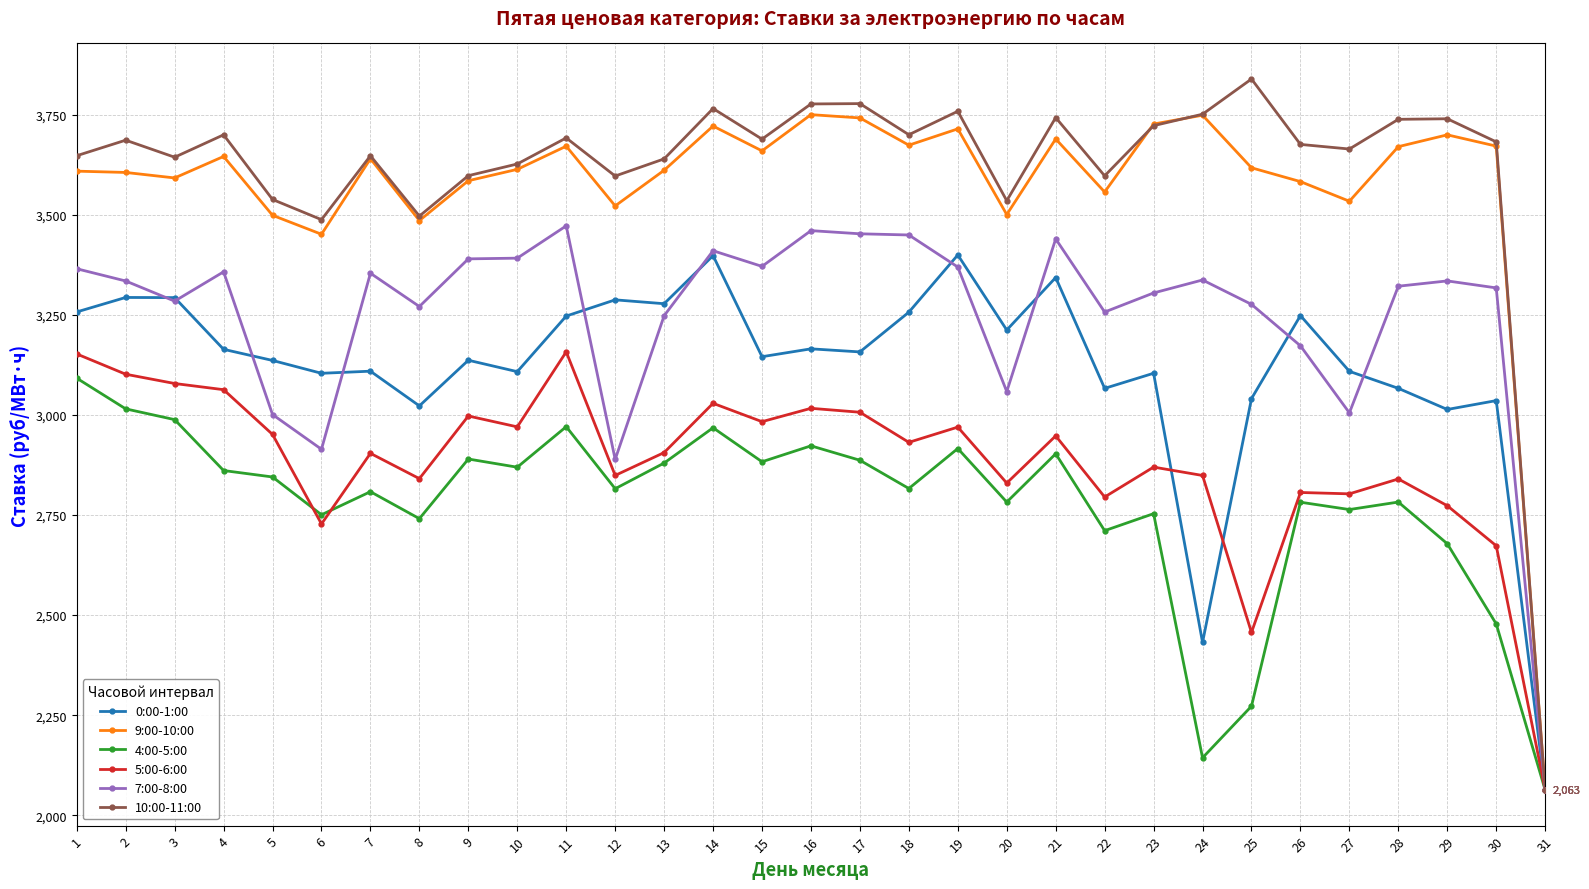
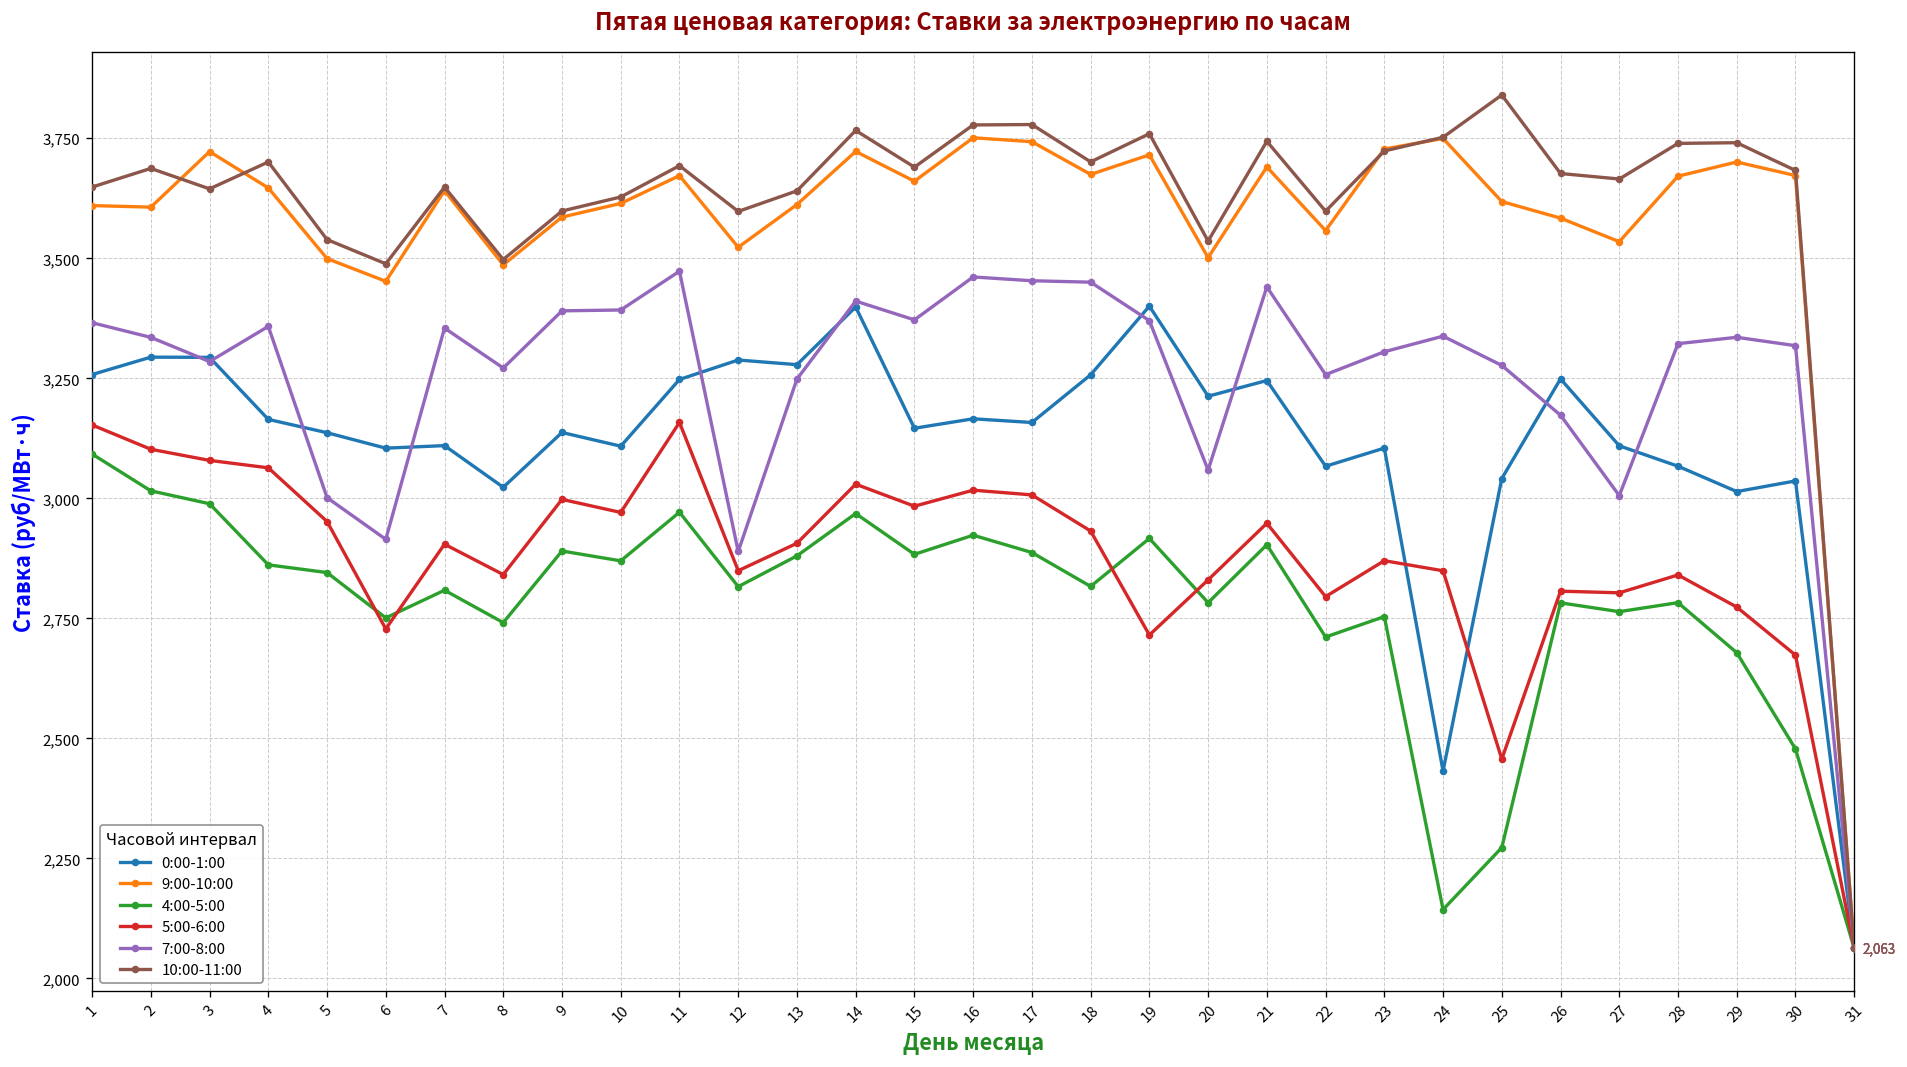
  {
    "0:00-1:00": {
      "1": "3,260",
      "2": "3,290",
      "3": "3,290",
      "4": "3,160",
      "5": "3,140",
      "6": "3,100",
      "7": "3,110",
      "8": "3,020",
      "9": "3,140",
      "10": "3,110",
      "11": "3,250",
      "12": "3,290",
      "13": "3,280",
      "14": "3,400",
      "15": "3,150",
      "16": "3,170",
      "17": "3,160",
      "18": "3,260",
      "19": "3,400",
      "20": "3,210",
-     "21": "3,340",
+     "21": "3,250",
      "22": "3,070",
      "23": "3,100",
      "24": "2,430",
      "25": "3,040",
      "26": "3,250",
      "27": "3,110",
      "28": "3,070",
      "29": "3,010",
      "30": "3,040"
    },
    "9:00-10:00": {
      "1": "3,610",
      "2": "3,610",
-     "3": "3,590",
+     "3": "3,720",
      "4": "3,650",
      "5": "3,500",
      "6": "3,450",
      "7": "3,640",
      "8": "3,490",
      "9": "3,590",
      "10": "3,610",
      "11": "3,670",
      "12": "3,520",
      "13": "3,610",
      "14": "3,720",
      "15": "3,660",
      "16": "3,750",
      "17": "3,740",
      "18": "3,670",
      "19": "3,720",
      "20": "3,500",
      "21": "3,690",
      "22": "3,560",
      "25": "3,620",
      "26": "3,580",
      "27": "3,530",
      "28": "3,670",
      "29": "3,700",
      "30": "3,670"
    },
    "4:00-5:00": {
      "1": "3,090",
      "2": "3,020",
      "3": "2,990",
      "4": "2,860",
      "5": "2,850",
      "6": "2,750",
      "7": "2,810",
      "8": "2,740",
      "9": "2,890",
      "10": "2,870",
      "11": "2,970",
      "12": "2,820",
      "13": "2,880",
      "14": "2,970",
      "15": "2,880",
      "16": "2,920",
      "17": "2,890",
      "18": "2,820",
      "19": "2,920",
      "20": "2,780",
      "21": "2,900",
      "22": "2,710",
      "23": "2,750",
      "24": "2,140",
      "25": "2,270",
      "26": "2,780",
      "27": "2,760",
      "28": "2,780",
      "29": "2,680",
      "30": "2,480"
    },
    "5:00-6:00": {
      "1": "3,150",
      "2": "3,100",
      "3": "3,080",
      "4": "3,060",
      "5": "2,950",
      "6": "2,730",
      "7": "2,900",
      "8": "2,840",
      "9": "3,000",
      "10": "2,970",
      "11": "3,160",
      "12": "2,850",
      "13": "2,910",
      "14": "3,030",
      "15": "2,980",
      "16": "3,020",
      "17": "3,010",
      "18": "2,930",
-     "19": "2,970",
+     "19": "2,720",
      "20": "2,830",
      "21": "2,950",
      "22": "2,800",
      "23": "2,870",
      "24": "2,850",
      "25": "2,460",
      "26": "2,810",
      "27": "2,800",
      "28": "2,840",
      "29": "2,770",
      "30": "2,670"
    },
    "7:00-8:00": {
      "1": "3,370",
      "2": "3,340",
      "3": "3,280",
      "4": "3,360",
      "5": "3,000",
      "6": "2,910",
      "7": "3,350",
      "8": "3,270",
      "9": "3,390",
      "10": "3,390",
      "11": "3,470",
      "12": "2,890",
      "13": "3,250",
      "14": "3,410",
      "15": "3,370",
      "16": "3,460",
      "17": "3,450",
      "18": "3,450",
      "19": "3,370",
      "20": "3,060",
      "21": "3,440",
      "22": "3,260",
      "23": "3,310",
      "24": "3,340",
      "25": "3,280",
      "26": "3,170",
      "27": "3,010",
      "28": "3,320",
      "29": "3,340",
      "30": "3,320"
    },
    "10:00-11:00": {
      "1": "3,650",
      "2": "3,690",
      "3": "3,640",
      "4": "3,700",
      "5": "3,540",
      "6": "3,490",
      "7": "3,650",
      "8": "3,500",
      "9": "3,600",
      "10": "3,630",
      "11": "3,690",
      "12": "3,600",
      "13": "3,640",
      "14": "3,770",
      "15": "3,690",
      "16": "3,780",
      "17": "3,780",
      "18": "3,700",
      "19": "3,760",
      "20": "3,540",
      "21": "3,740",
      "22": "3,600",
      "25": "3,840",
      "26": "3,680",
      "27": "3,670",
      "28": "3,740",
      "29": "3,740",
      "30": "3,680"
    }
  }
